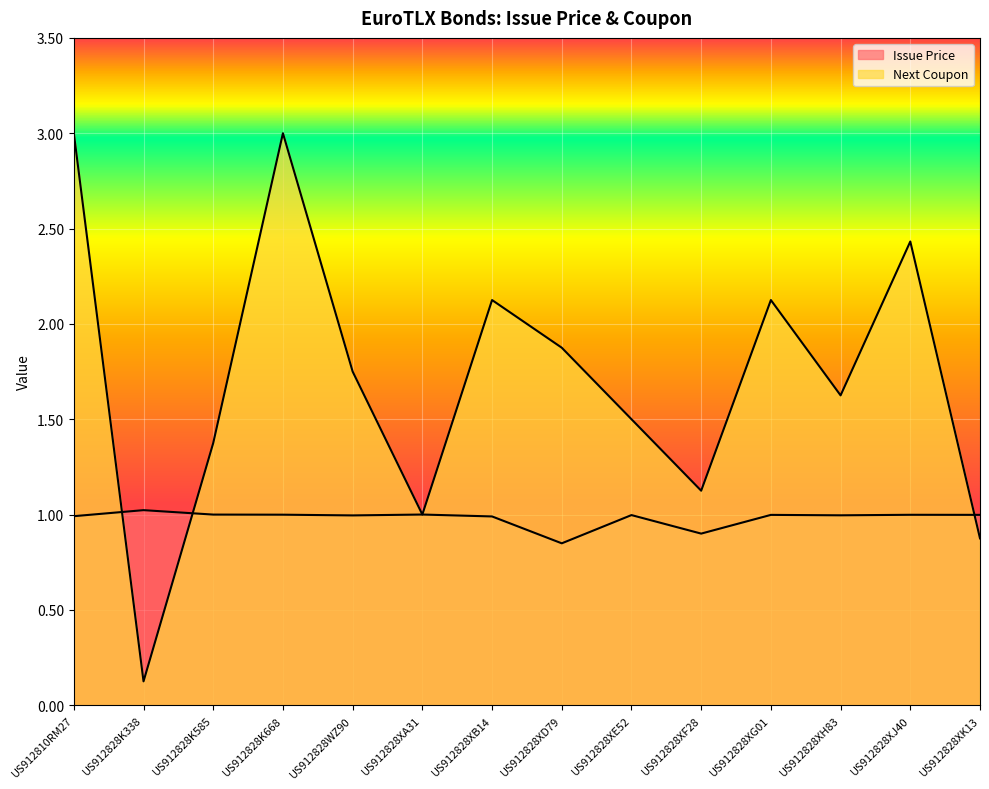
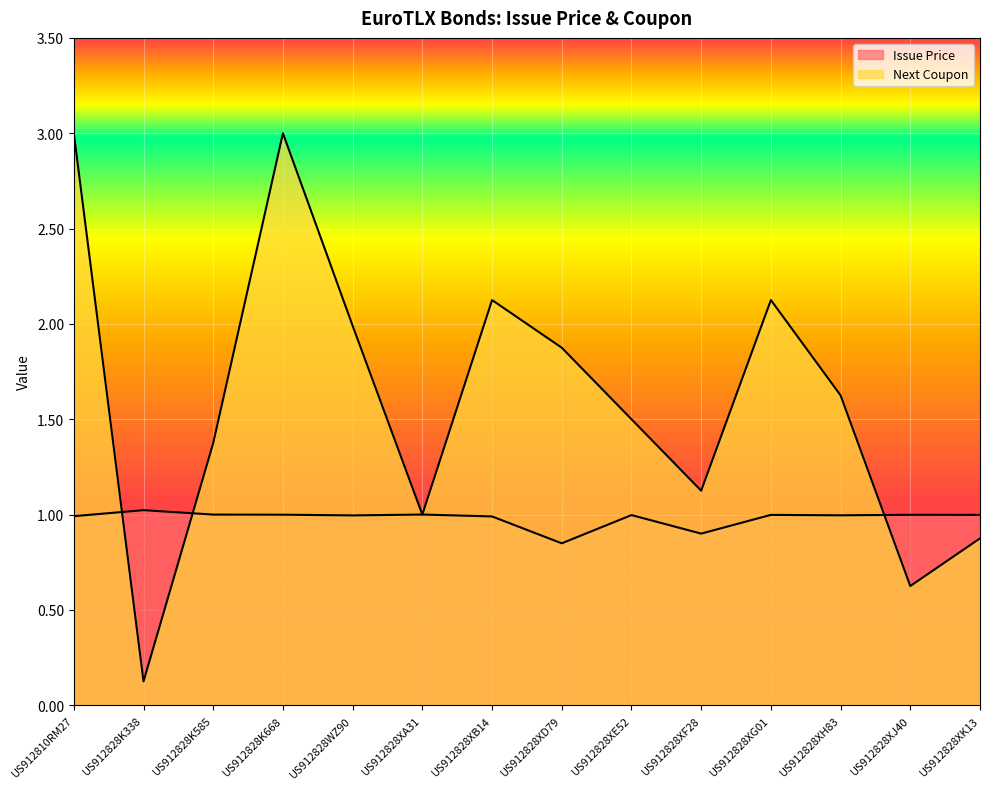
  {
    "Issue Price": {
      "US912810RM27": 0.99,
      "US912828K338": 1.02,
      "US912828K585": 1.00,
      "US912828K668": 1.00,
      "US912828WZ90": 1.00,
      "US912828XB14": 0.99,
      "US912828XD79": 0.85,
      "US912828XE52": 1.00,
      "US912828XF28": 0.90,
      "US912828XG01": 1.00,
      "US912828XH83": 1.00,
      "US912828XJ40": 1.00,
      "US912828XK13": 1.00
    },
    "Next Coupon": {
      "US912810RM27": 3.00,
      "US912828K338": 0.13,
      "US912828K585": 1.38,
      "US912828K668": 3.00,
-     "US912828WZ90": 1.75,
+     "US912828WZ90": 1.99,
      "US912828XB14": 2.13,
      "US912828XD79": 1.88,
      "US912828XE52": 1.50,
      "US912828XF28": 1.13,
      "US912828XG01": 2.13,
      "US912828XH83": 1.63,
-     "US912828XJ40": 2.43,
+     "US912828XJ40": 0.63,
      "US912828XK13": 0.88
    }
  }
